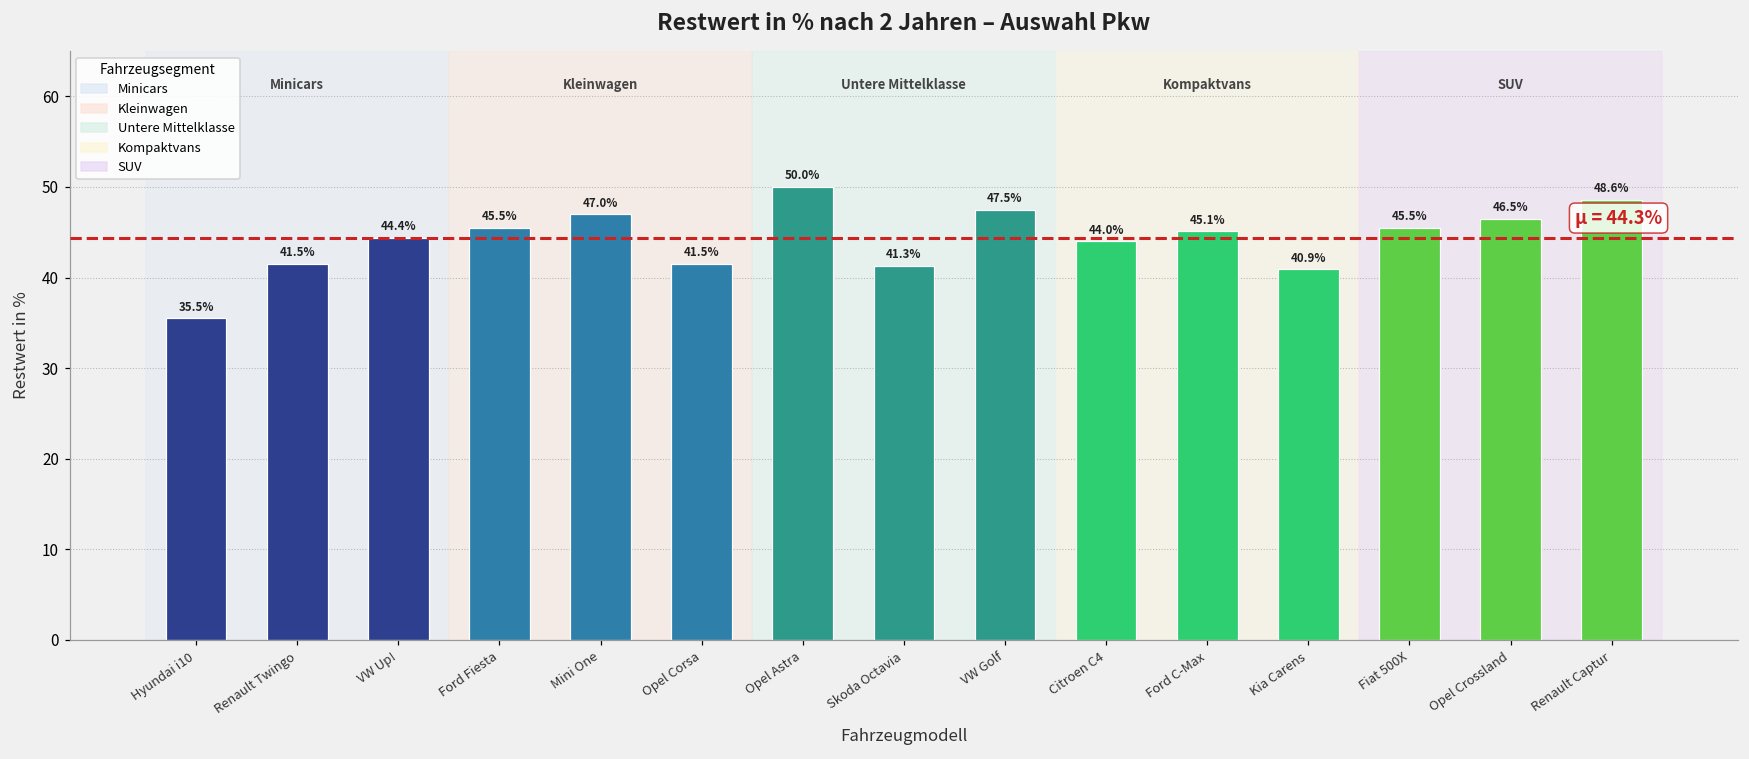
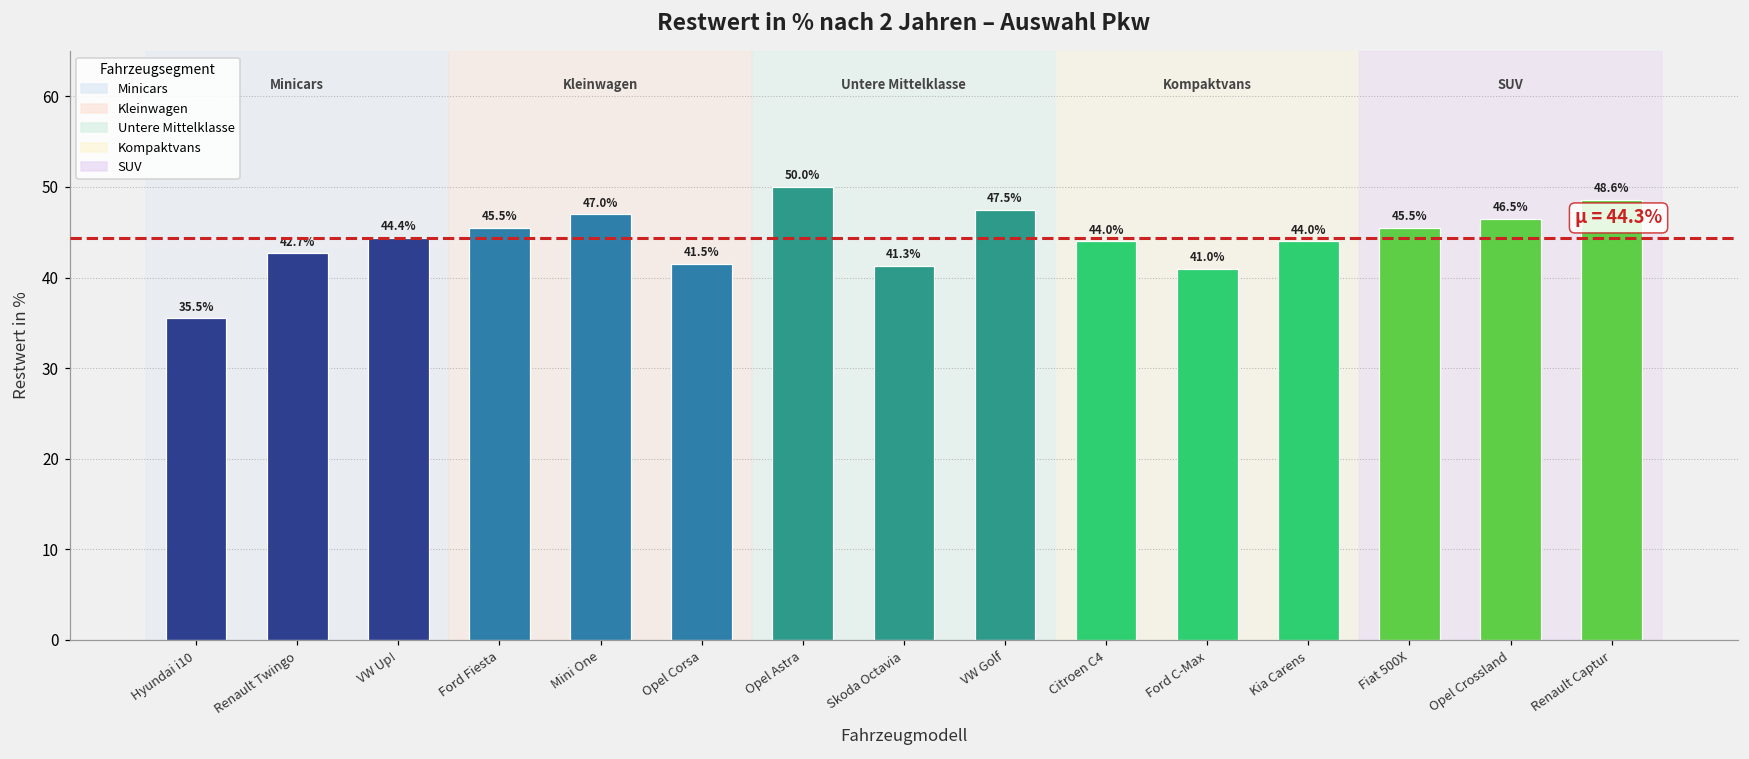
  {
    "Hyundai i10": "35.5%",
-   "Renault Twingo": "41.5%",
+   "Renault Twingo": "42.7%",
    "VW Up!": "44.4%",
    "Ford Fiesta": "45.5%",
    "Mini One": "47.0%",
    "Opel Corsa": "41.5%",
    "Opel Astra": "50.0%",
    "Skoda Octavia": "41.3%",
    "VW Golf": "47.5%",
    "Citroen C4": "44.0%",
-   "Ford C-Max": "45.1%",
-   "Kia Carens": "40.9%",
+   "Ford C-Max": "41.0%",
+   "Kia Carens": "44.0%",
    "Fiat 500X": "45.5%",
    "Opel Crossland": "46.5%",
    "Renault Captur": "48.6%"
  }
